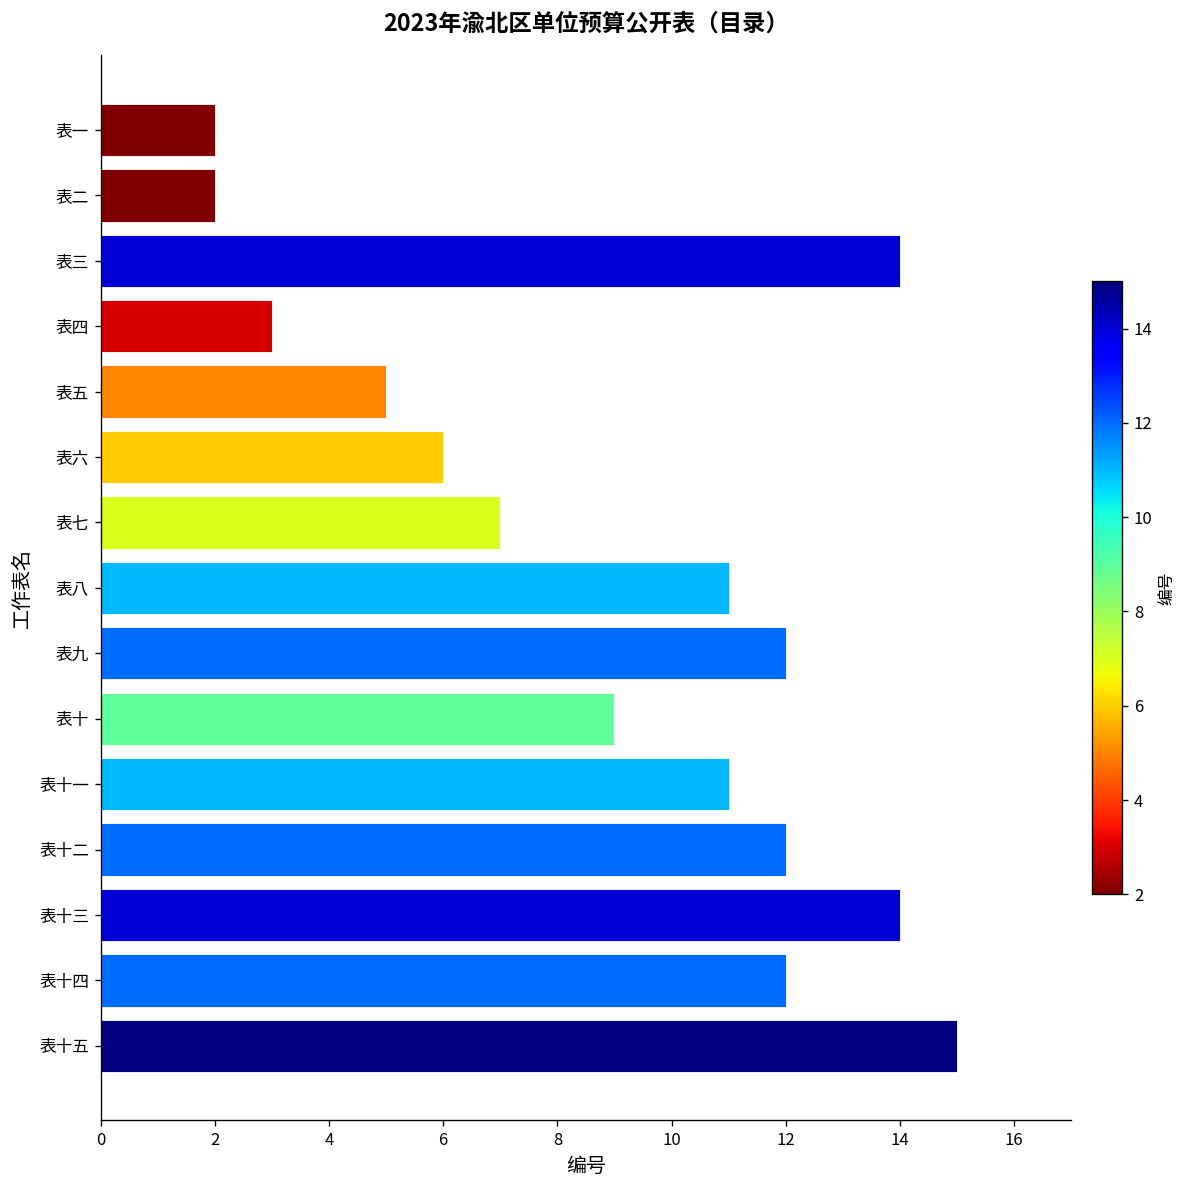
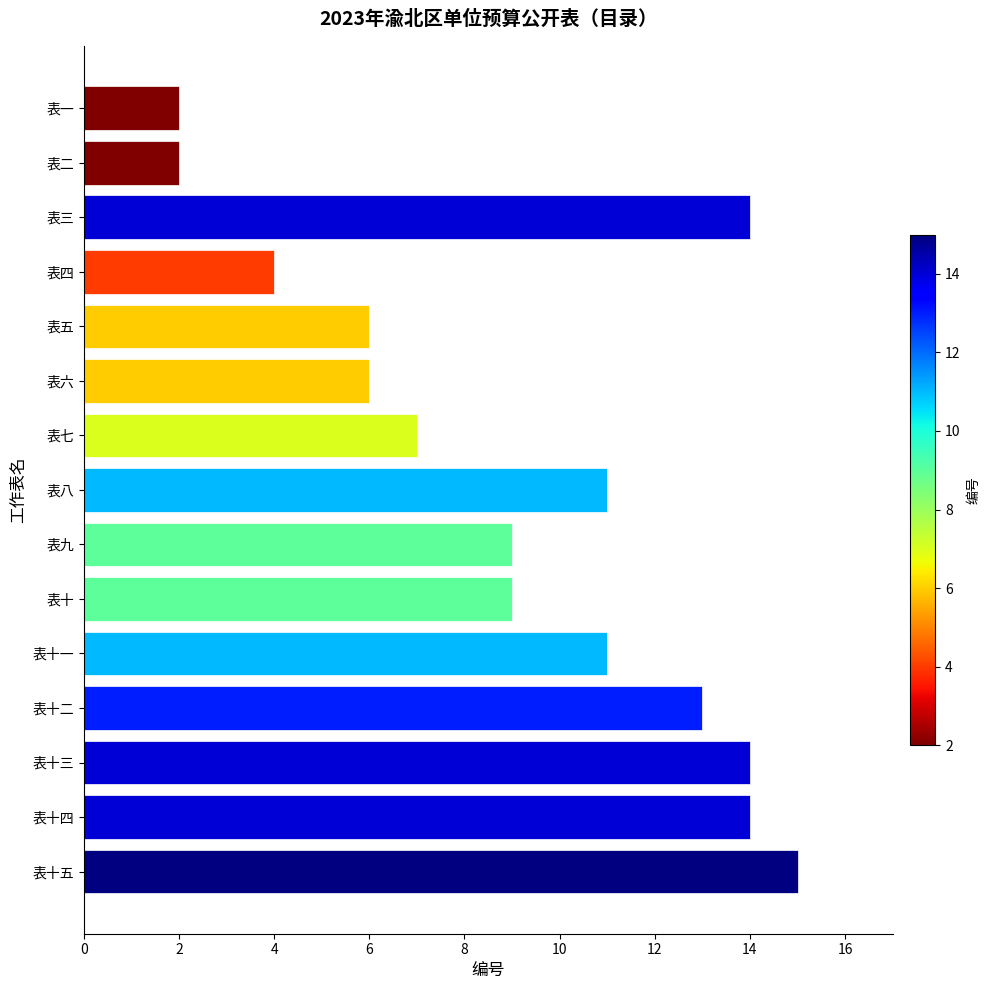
  {
    "表一": 2,
    "表二": 2,
    "表三": 14,
-   "表四": 3,
-   "表五": 5,
+   "表四": 4,
+   "表五": 6,
    "表六": 6,
    "表七": 7,
    "表八": 11,
-   "表九": 12,
+   "表九": 9,
    "表十": 9,
    "表十一": 11,
-   "表十二": 12,
+   "表十二": 13,
    "表十三": 14,
-   "表十四": 12,
+   "表十四": 14,
    "表十五": 15
  }
